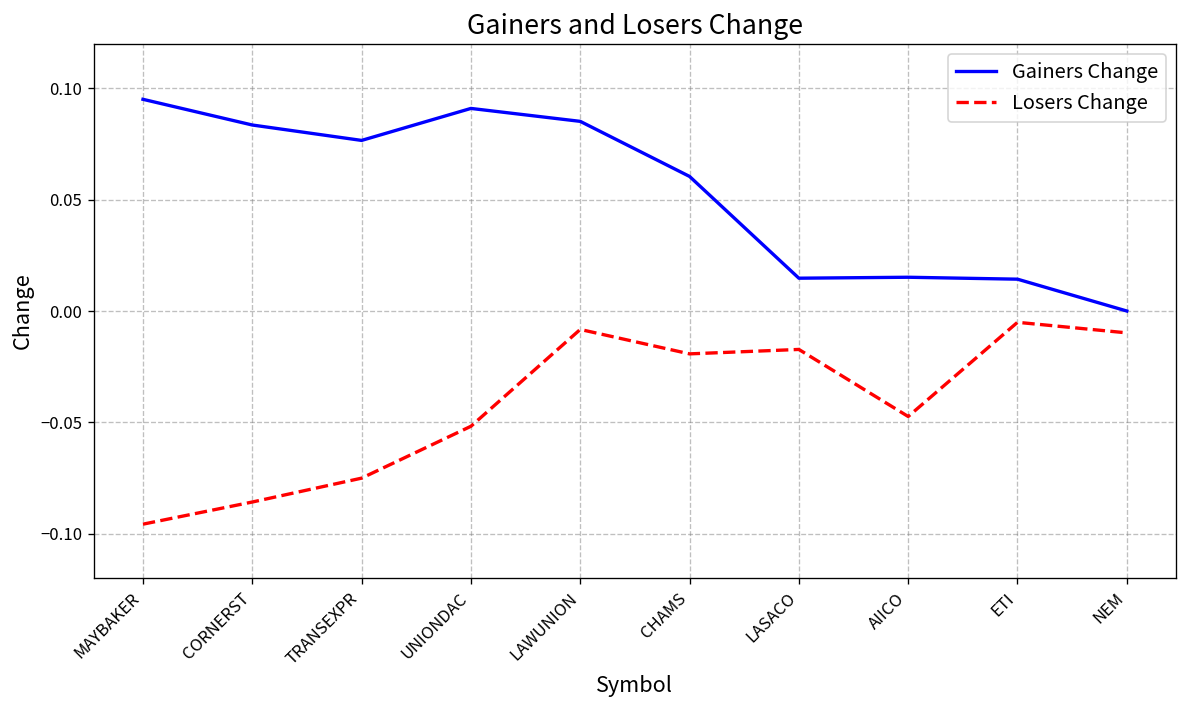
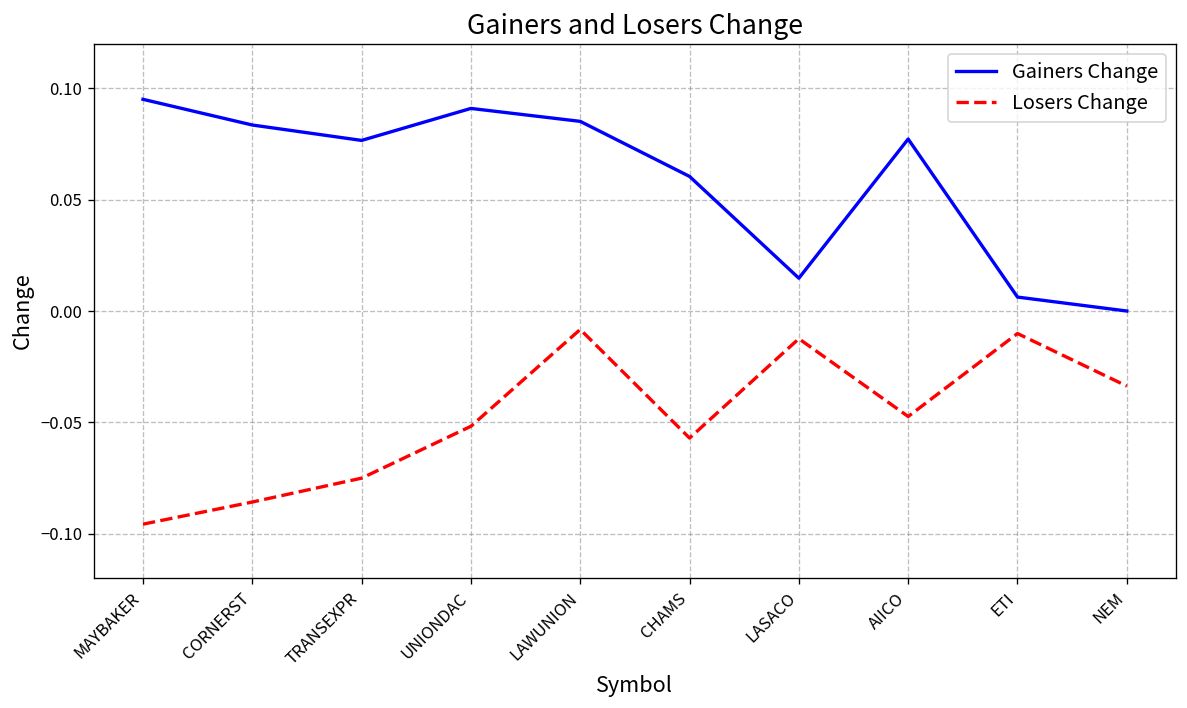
  {
    "Gainers Change": {
      "MAYBAKER": 0.095,
      "CORNERST": 0.083,
      "TRANSEXPR": 0.077,
      "UNIONDAC": 0.091,
      "LAWUNION": 0.085,
      "CHAMS": 0.060,
      "LASACO": 0.015,
-     "AIICO": 0.015,
-     "ETI": 0.014,
+     "AIICO": 0.077,
+     "ETI": 0.006,
      "NEM": 0.000
    },
    "Losers Change": {
      "MAYBAKER": -0.096,
      "CORNERST": -0.086,
      "TRANSEXPR": -0.075,
      "UNIONDAC": -0.052,
      "LAWUNION": -0.008,
-     "CHAMS": -0.019,
-     "LASACO": -0.017,
+     "CHAMS": -0.057,
+     "LASACO": -0.012,
      "AIICO": -0.047,
-     "ETI": -0.005,
-     "NEM": -0.010
+     "ETI": -0.010,
+     "NEM": -0.034
    }
  }
